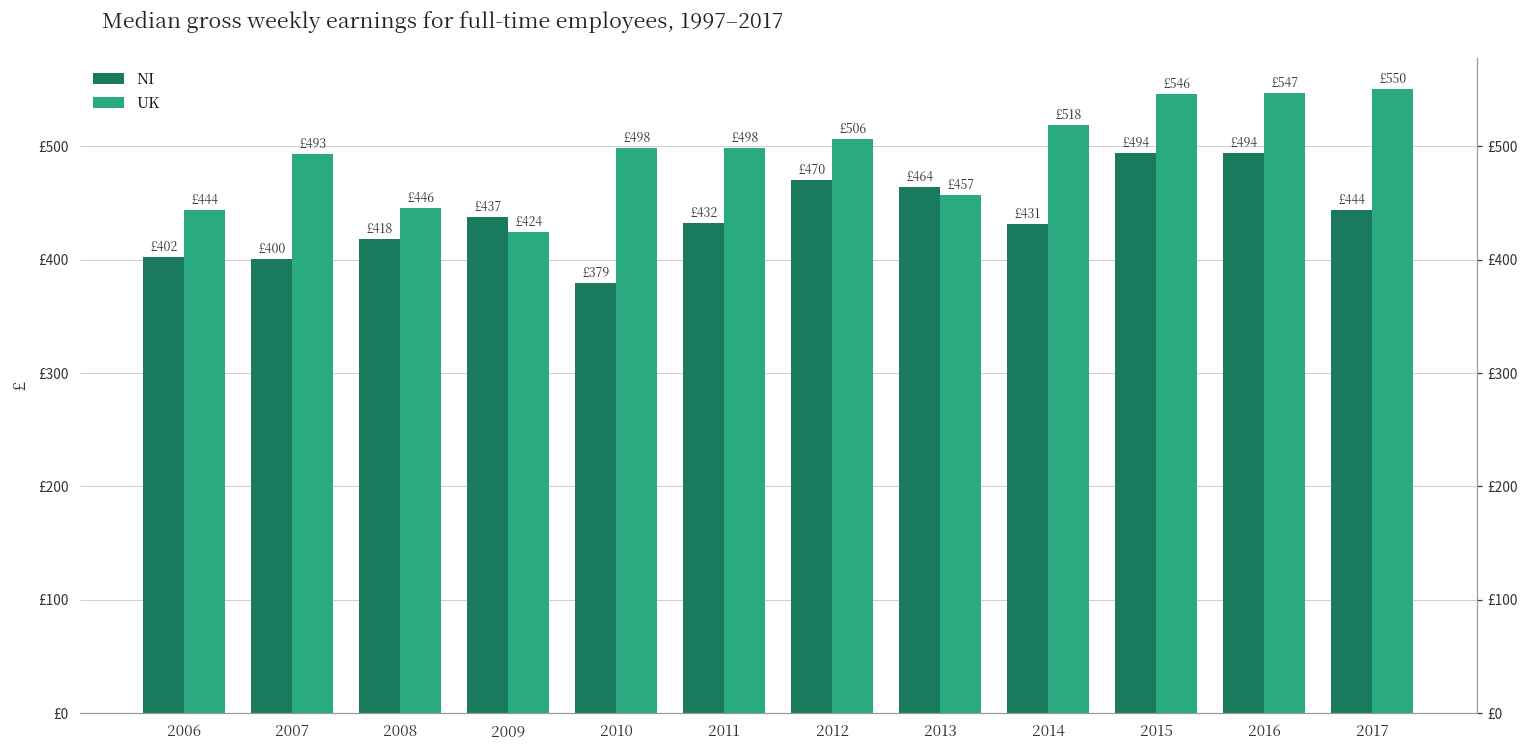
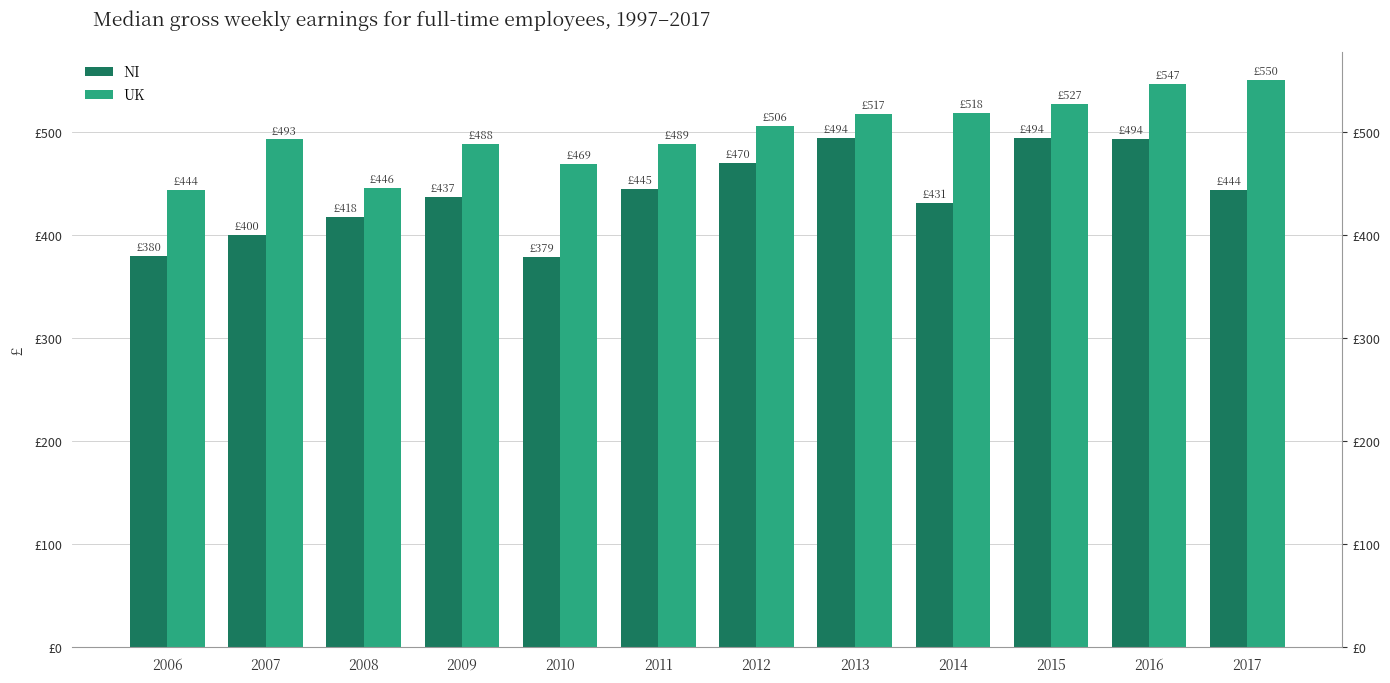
  {
    "NI": {
-     "2006": "£402",
+     "2006": "£380",
      "2007": "£400",
      "2008": "£418",
      "2009": "£437",
      "2010": "£379",
-     "2011": "£432",
+     "2011": "£445",
      "2012": "£470",
-     "2013": "£464",
+     "2013": "£494",
      "2014": "£431",
      "2015": "£494",
      "2016": "£494",
      "2017": "£444"
    },
    "UK": {
      "2006": "£444",
      "2007": "£493",
      "2008": "£446",
-     "2009": "£424",
-     "2010": "£498",
-     "2011": "£498",
+     "2009": "£488",
+     "2010": "£469",
+     "2011": "£489",
      "2012": "£506",
-     "2013": "£457",
+     "2013": "£517",
      "2014": "£518",
-     "2015": "£546",
+     "2015": "£527",
      "2016": "£547",
      "2017": "£550"
    }
  }
